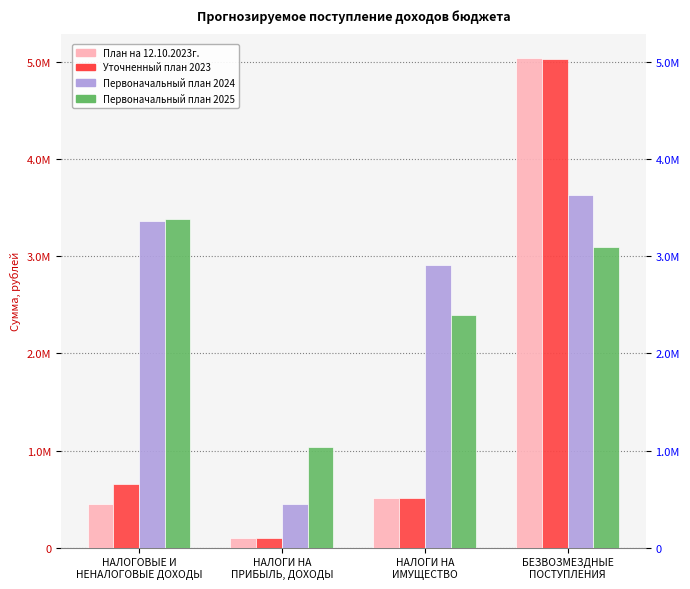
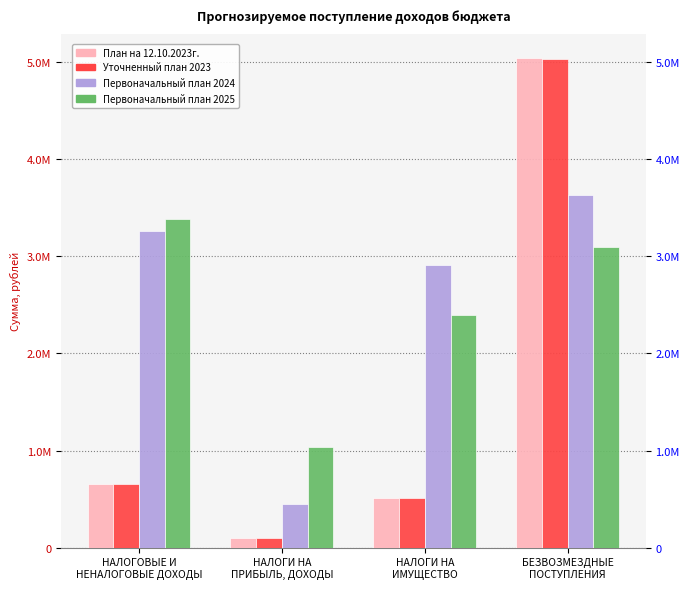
  {
    "План на 12.10.2023г.": {
-     "НАЛОГОВЫЕ И НЕНАЛОГОВЫЕ ДОХОДЫ": 400000,
+     "НАЛОГОВЫЕ И НЕНАЛОГОВЫЕ ДОХОДЫ": 700000,
      "НАЛОГИ НА ПРИБЫЛЬ, ДОХОДЫ": 100000,
      "НАЛОГИ НА ИМУЩЕСТВО": 500000,
      "БЕЗВОЗМЕЗДНЫЕ ПОСТУПЛЕНИЯ": 5000000
    },
    "Уточненный план 2023": {
      "НАЛОГОВЫЕ И НЕНАЛОГОВЫЕ ДОХОДЫ": 700000,
      "НАЛОГИ НА ПРИБЫЛЬ, ДОХОДЫ": 100000,
      "НАЛОГИ НА ИМУЩЕСТВО": 500000,
      "БЕЗВОЗМЕЗДНЫЕ ПОСТУПЛЕНИЯ": 5000000
    },
    "Первоначальный план 2024": {
-     "НАЛОГОВЫЕ И НЕНАЛОГОВЫЕ ДОХОДЫ": 3400000,
+     "НАЛОГОВЫЕ И НЕНАЛОГОВЫЕ ДОХОДЫ": 3300000,
      "НАЛОГИ НА ПРИБЫЛЬ, ДОХОДЫ": 400000,
      "НАЛОГИ НА ИМУЩЕСТВО": 2900000,
      "БЕЗВОЗМЕЗДНЫЕ ПОСТУПЛЕНИЯ": 3600000
    },
    "Первоначальный план 2025": {
      "НАЛОГОВЫЕ И НЕНАЛОГОВЫЕ ДОХОДЫ": 3400000,
      "НАЛОГИ НА ПРИБЫЛЬ, ДОХОДЫ": 1000000,
      "НАЛОГИ НА ИМУЩЕСТВО": 2400000,
      "БЕЗВОЗМЕЗДНЫЕ ПОСТУПЛЕНИЯ": 3100000
    }
  }
